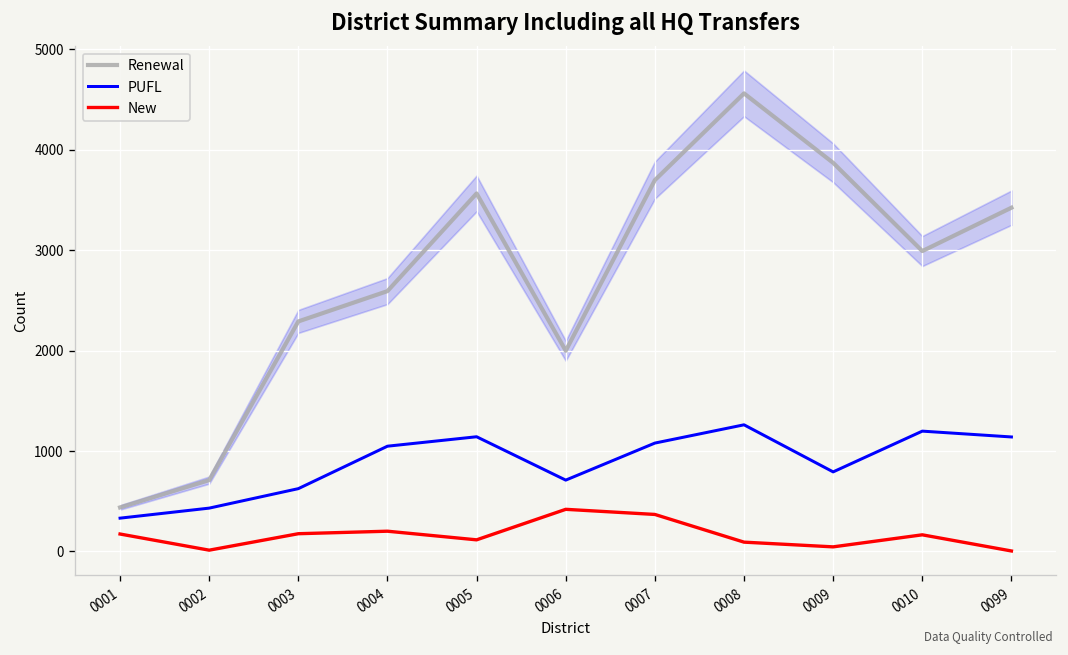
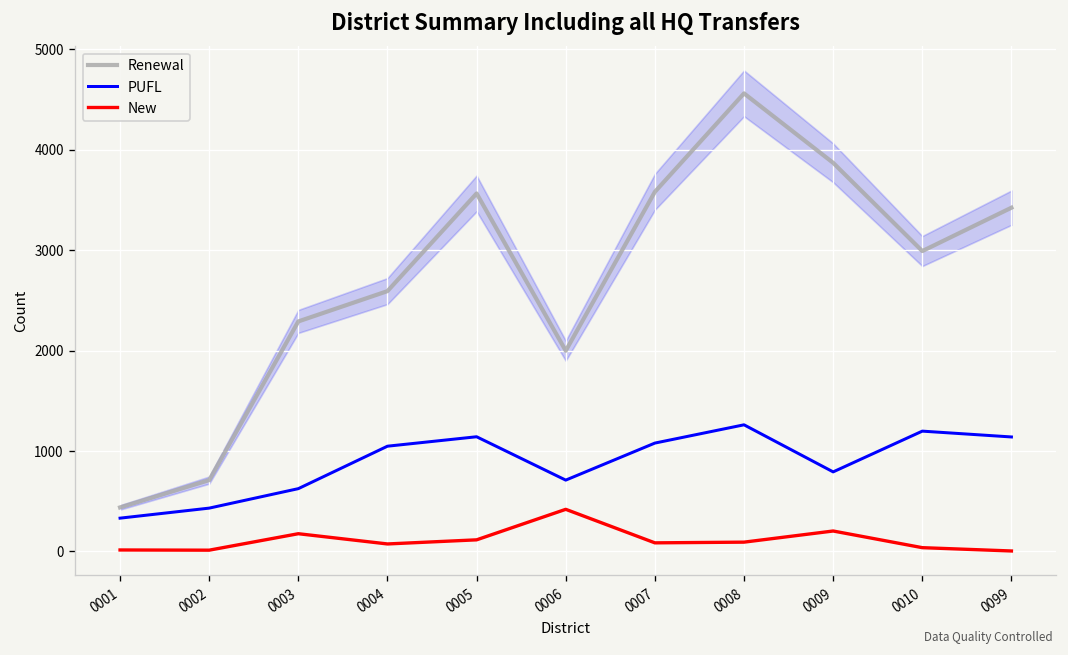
  {
    "Renewal": {
      "0002": 700,
      "0003": 2300,
      "0004": 2600,
      "0005": 3600,
      "0006": 2000,
-     "0007": 3700,
+     "0007": 3600,
      "0008": 4600,
      "0009": 3900,
      "0010": 3000,
      "0099": 3400
    },
    "New": {
-     "0001": 200,
+     "0001": 0,
      "0002": 0,
      "0003": 200,
-     "0004": 200,
+     "0004": 100,
      "0005": 100,
      "0006": 400,
-     "0007": 400,
+     "0007": 100,
      "0008": 100,
-     "0009": 0,
-     "0010": 200,
+     "0009": 200,
+     "0010": 0,
      "0099": 0
    }
  }
